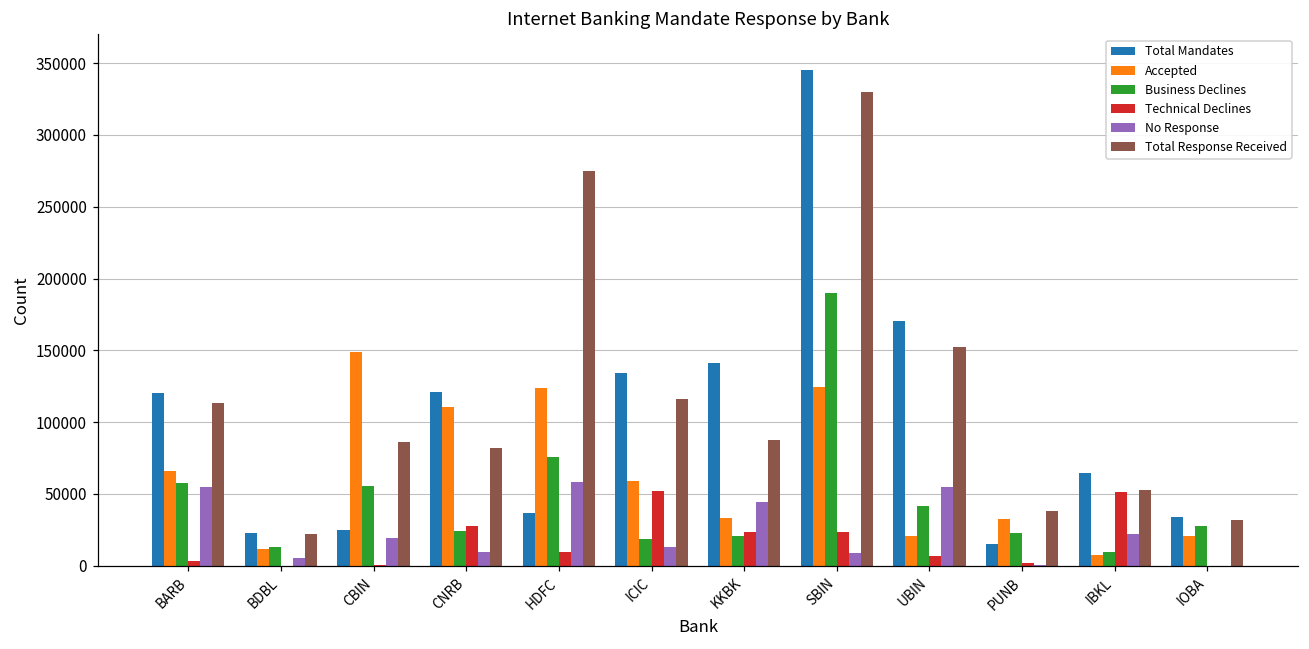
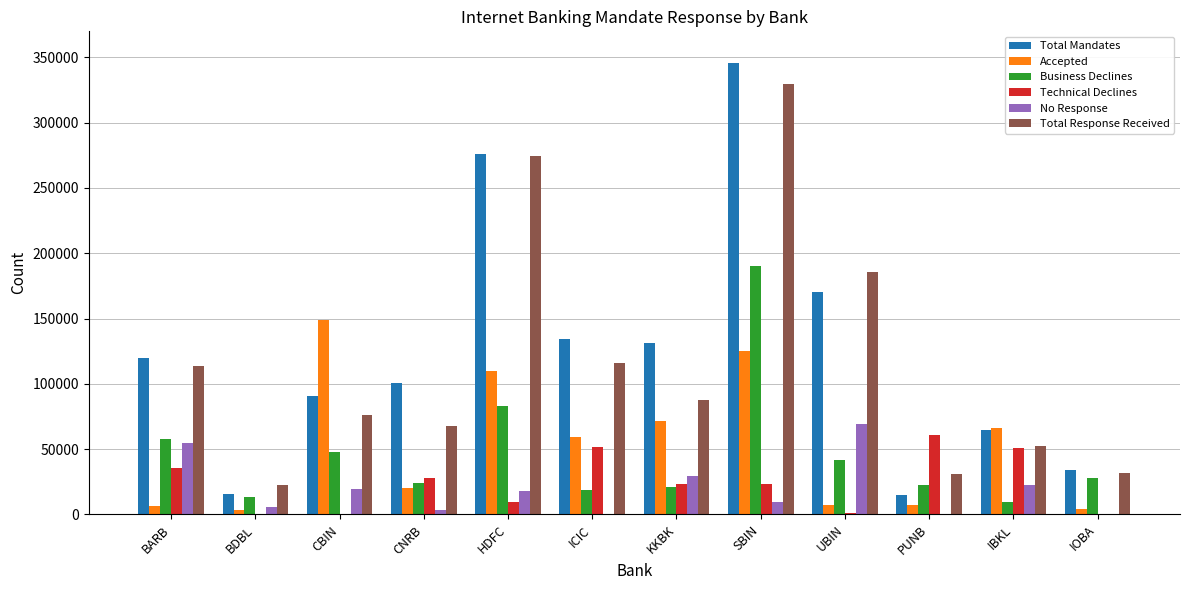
  {
    "Total Mandates": {
      "BARB": 120000,
-     "BDBL": 23000,
-     "CBIN": 25000,
-     "CNRB": 121000,
-     "HDFC": 37000,
+     "BDBL": 16000,
+     "CBIN": 91000,
+     "CNRB": 101000,
+     "HDFC": 276000,
      "ICIC": 134000,
-     "KKBK": 141000,
+     "KKBK": 131000,
      "SBIN": 346000,
      "UBIN": 170000,
      "PUNB": 15000,
      "IBKL": 64000,
      "IOBA": 34000
    },
    "Accepted": {
-     "BARB": 66000,
-     "BDBL": 12000,
+     "BARB": 7000,
+     "BDBL": 3000,
      "CBIN": 149000,
-     "CNRB": 111000,
-     "HDFC": 124000,
+     "CNRB": 20000,
+     "HDFC": 109000,
      "ICIC": 59000,
-     "KKBK": 33000,
+     "KKBK": 71000,
      "SBIN": 125000,
-     "UBIN": 21000,
-     "PUNB": 33000,
-     "IBKL": 8000,
-     "IOBA": 20000
+     "UBIN": 7000,
+     "PUNB": 7000,
+     "IBKL": 66000,
+     "IOBA": 4000
    },
    "Business Declines": {
      "BARB": 58000,
      "BDBL": 13000,
-     "CBIN": 55000,
+     "CBIN": 48000,
      "CNRB": 24000,
-     "HDFC": 75000,
+     "HDFC": 83000,
      "ICIC": 18000,
      "KKBK": 21000,
      "SBIN": 190000,
      "UBIN": 41000,
      "PUNB": 23000,
      "IBKL": 9000,
      "IOBA": 28000
    },
    "Technical Declines": {
-     "BARB": 3000,
+     "BARB": 36000,
      "CNRB": 28000,
      "HDFC": 9000,
      "ICIC": 52000,
      "KKBK": 23000,
      "SBIN": 24000,
-     "UBIN": 7000,
-     "PUNB": 2000,
+     "UBIN": 1000,
+     "PUNB": 61000,
      "IBKL": 51000
    },
    "No Response": {
      "BARB": 55000,
      "BDBL": 6000,
      "CBIN": 19000,
-     "CNRB": 10000,
-     "HDFC": 59000,
-     "ICIC": 13000,
-     "KKBK": 45000,
+     "CNRB": 3000,
+     "HDFC": 18000,
+     "ICIC": 0,
+     "KKBK": 30000,
      "SBIN": 9000,
-     "UBIN": 55000,
+     "UBIN": 69000,
      "IBKL": 22000,
      "IOBA": 0
    },
    "Total Response Received": {
      "BARB": 114000,
      "BDBL": 22000,
-     "CBIN": 86000,
-     "CNRB": 82000,
+     "CBIN": 76000,
+     "CNRB": 67000,
      "HDFC": 275000,
      "ICIC": 116000,
      "KKBK": 88000,
      "SBIN": 330000,
-     "UBIN": 152000,
-     "PUNB": 38000,
+     "UBIN": 186000,
+     "PUNB": 31000,
      "IBKL": 53000,
      "IOBA": 32000
    }
  }
